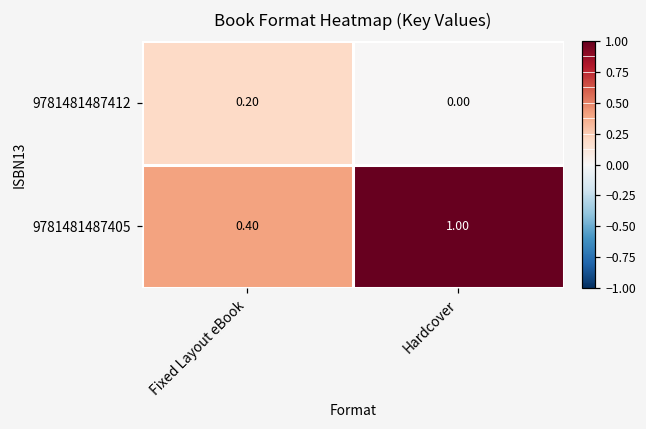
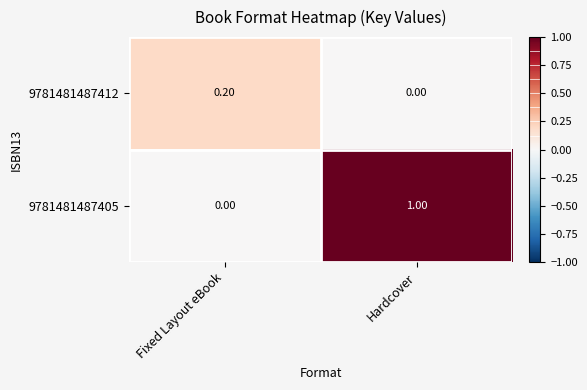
  {
    "9781481487412": {
      "Fixed Layout eBook": 0.20,
      "Hardcover": 0.00
    },
    "9781481487405": {
-     "Fixed Layout eBook": 0.40,
+     "Fixed Layout eBook": 0.00,
      "Hardcover": 1.00
    }
  }
